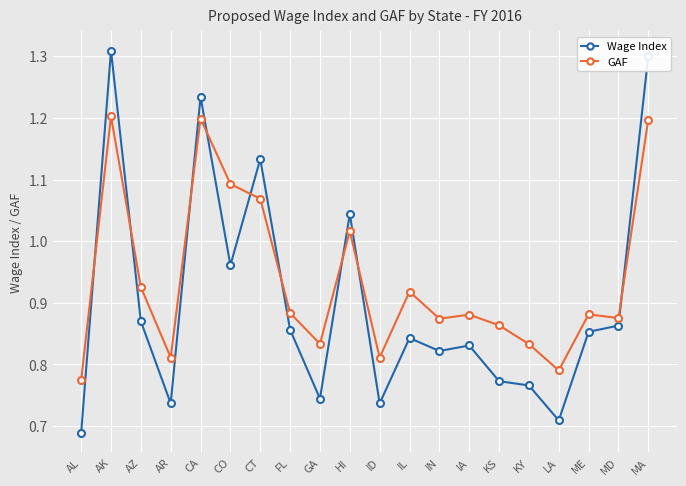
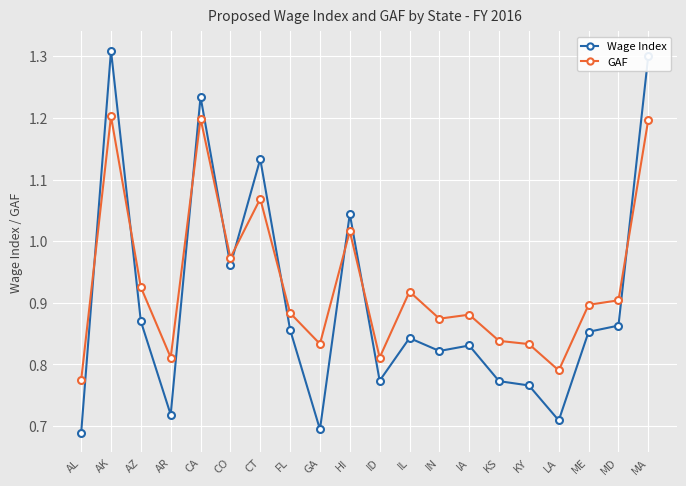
  {
    "Wage Index": {
      "AL": 0.69,
      "AK": 1.31,
      "AZ": 0.87,
-     "AR": 0.74,
+     "AR": 0.72,
      "CA": 1.23,
      "CO": 0.96,
      "CT": 1.13,
      "FL": 0.86,
-     "GA": 0.74,
+     "GA": 0.69,
      "HI": 1.04,
-     "ID": 0.74,
+     "ID": 0.77,
      "IL": 0.84,
      "IN": 0.82,
      "IA": 0.83,
      "KS": 0.77,
      "KY": 0.77,
      "LA": 0.71,
      "ME": 0.85,
      "MD": 0.86
    },
    "GAF": {
      "AL": 0.77,
      "AK": 1.20,
      "AZ": 0.93,
      "AR": 0.81,
      "CA": 1.20,
-     "CO": 1.09,
+     "CO": 0.97,
      "CT": 1.07,
      "FL": 0.88,
      "GA": 0.83,
      "HI": 1.02,
      "ID": 0.81,
      "IL": 0.92,
      "IN": 0.87,
      "IA": 0.88,
-     "KS": 0.86,
+     "KS": 0.84,
      "KY": 0.83,
      "LA": 0.79,
-     "ME": 0.88,
-     "MD": 0.88,
+     "ME": 0.90,
+     "MD": 0.90,
      "MA": 1.20
    }
  }
